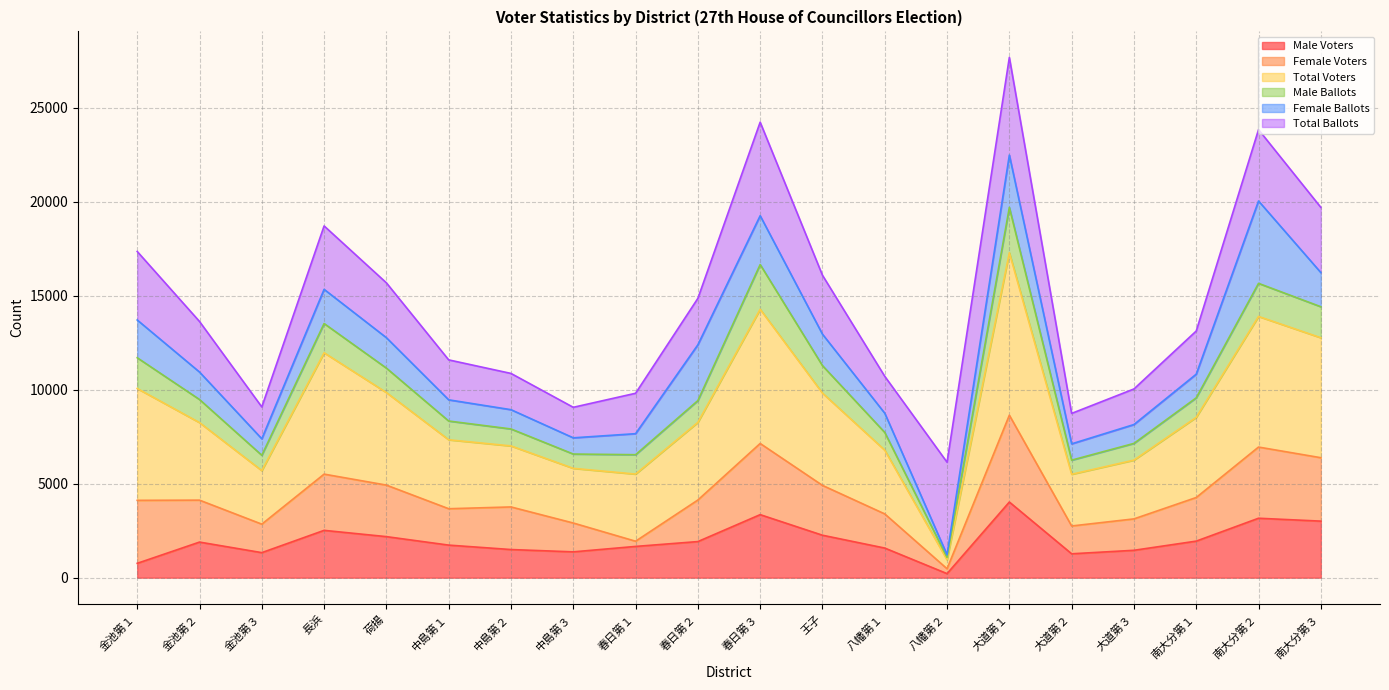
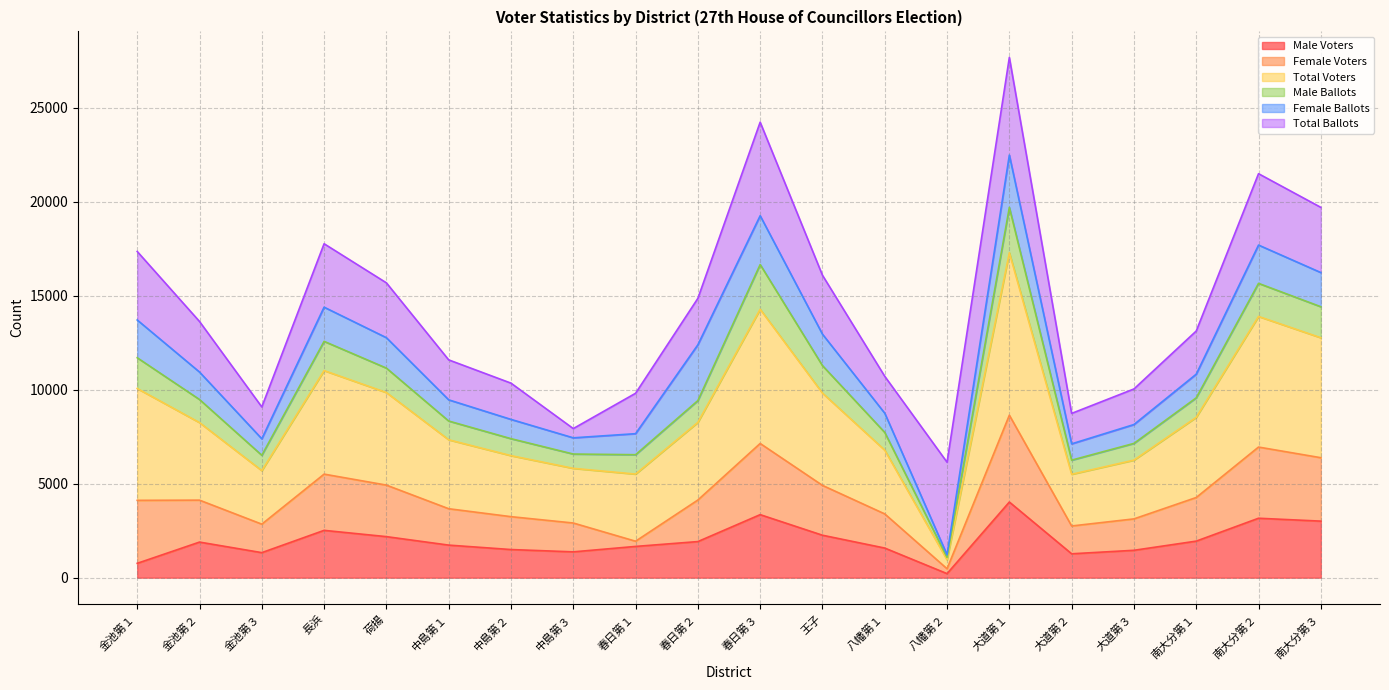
  {
    "Male Voters": {
      "金池第１": 800,
      "金池第２": 1900,
      "金池第３": 1300,
      "長浜": 2500,
      "荷揚": 2200,
      "中島第１": 1700,
      "中島第２": 1500,
      "中島第３": 1400,
      "春日第１": 1700,
      "春日第２": 1900,
      "春日第３": 3400,
      "王子": 2300,
      "八幡第１": 1600,
      "八幡第２": 200,
      "大道第１": 4000,
      "大道第２": 1300,
      "大道第３": 1500,
      "南大分第１": 1900,
      "南大分第２": 3200,
      "南大分第３": 3000
    },
    "Female Voters": {
      "金池第１": 3400,
      "金池第２": 2200,
      "金池第３": 1500,
      "長浜": 3000,
      "荷揚": 2700,
      "中島第１": 1900,
-     "中島第２": 2300,
+     "中島第２": 1800,
      "中島第３": 1500,
      "春日第１": 300,
      "春日第２": 2200,
      "春日第３": 3800,
      "王子": 2700,
      "八幡第１": 1800,
      "八幡第２": 300,
      "大道第１": 4600,
      "大道第２": 1500,
      "大道第３": 1700,
      "南大分第１": 2300,
      "南大分第２": 3800,
      "南大分第３": 3400
    },
    "Total Voters": {
      "金池第１": 6000,
      "金池第２": 4100,
      "金池第３": 2800,
-     "長浜": 6500,
+     "長浜": 5500,
      "荷揚": 4900,
      "中島第１": 3700,
      "中島第２": 3200,
      "中島第３": 2900,
      "春日第１": 3600,
      "春日第２": 4100,
      "春日第３": 7100,
      "王子": 4900,
      "八幡第１": 3400,
      "大道第１": 8600,
      "大道第２": 2800,
      "大道第３": 3100,
      "南大分第１": 4300,
      "南大分第２": 7000,
      "南大分第３": 6400
    },
    "Male Ballots": {
      "金池第１": 1600,
      "金池第２": 1200,
      "金池第３": 800,
      "長浜": 1600,
      "荷揚": 1300,
      "中島第１": 1000,
      "中島第２": 900,
      "中島第３": 800,
      "春日第１": 1000,
      "春日第２": 1200,
      "春日第３": 2400,
      "王子": 1500,
      "八幡第１": 900,
      "大道第１": 2400,
      "大道第２": 800,
      "大道第３": 900,
      "南大分第１": 1000,
      "南大分第２": 1800,
      "南大分第３": 1700
    },
    "Female Ballots": {
      "金池第１": 2000,
      "金池第２": 1500,
      "金池第３": 900,
      "長浜": 1800,
      "荷揚": 1600,
      "中島第１": 1100,
      "中島第２": 1000,
      "中島第３": 900,
      "春日第１": 1100,
      "春日第２": 3000,
      "春日第３": 2600,
      "王子": 1700,
      "八幡第１": 1000,
      "八幡第２": 100,
      "大道第１": 2800,
      "大道第２": 900,
      "大道第３": 1000,
      "南大分第１": 1300,
-     "南大分第２": 4400,
+     "南大分第２": 2000,
      "南大分第３": 1800
    },
    "Total Ballots": {
      "金池第１": 3600,
      "金池第２": 2700,
      "金池第３": 1700,
      "長浜": 3400,
      "荷揚": 2900,
      "中島第１": 2100,
      "中島第２": 1900,
-     "中島第３": 1600,
+     "中島第３": 500,
      "春日第１": 2200,
      "春日第２": 2500,
      "春日第３": 5000,
      "王子": 3100,
      "八幡第１": 2000,
      "八幡第２": 4900,
      "大道第１": 5200,
      "大道第２": 1600,
      "大道第３": 1900,
      "南大分第１": 2300,
      "南大分第３": 3500
    }
  }
